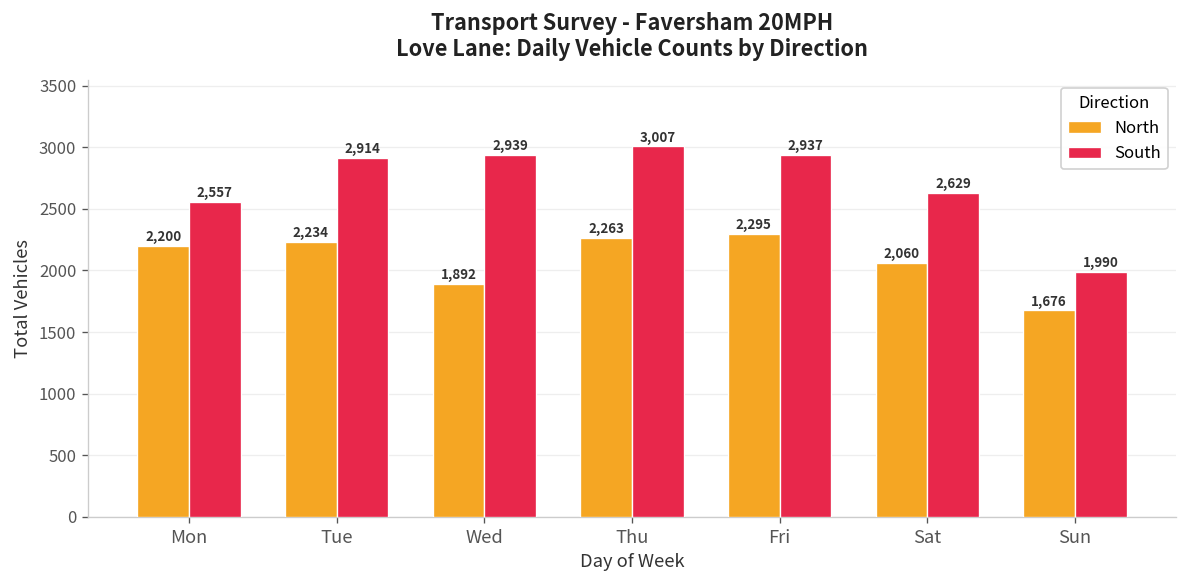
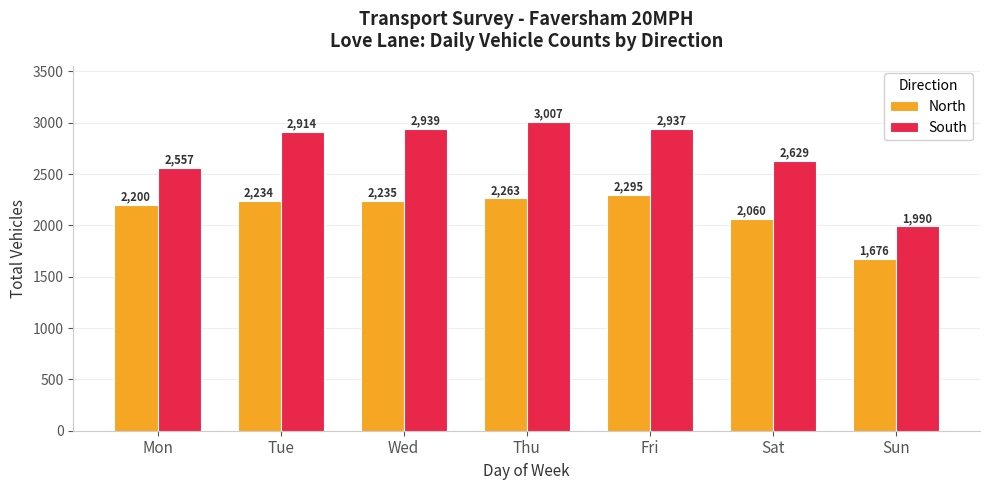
  {
    "North": {
      "Mon": "2,200",
      "Tue": "2,234",
-     "Wed": "1,892",
+     "Wed": "2,235",
      "Thu": "2,263",
      "Fri": "2,295",
      "Sat": "2,060",
      "Sun": "1,676"
    },
    "South": {
      "Mon": "2,557",
      "Tue": "2,914",
      "Wed": "2,939",
      "Thu": "3,007",
      "Fri": "2,937",
      "Sat": "2,629",
      "Sun": "1,990"
    }
  }
